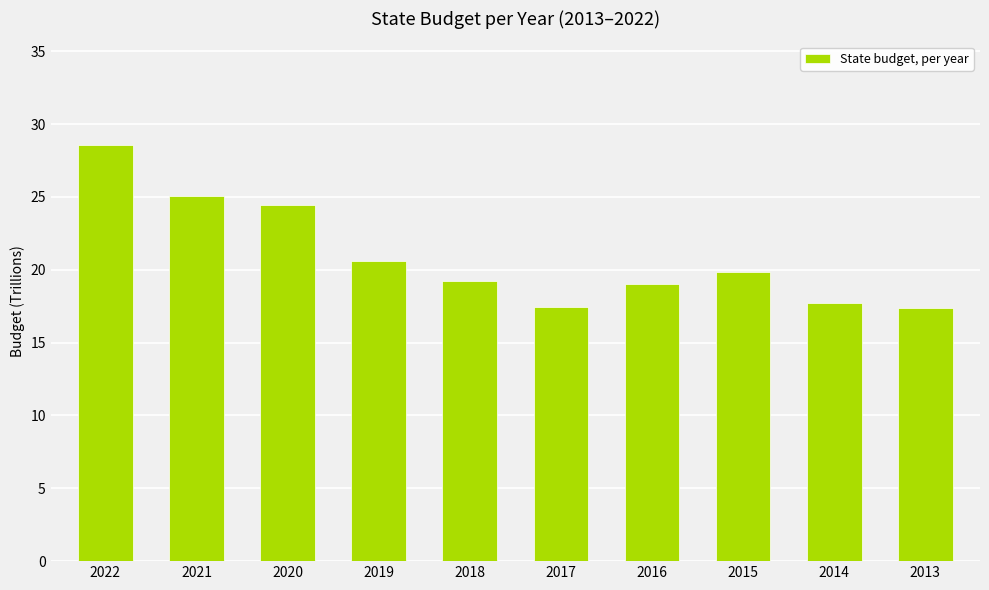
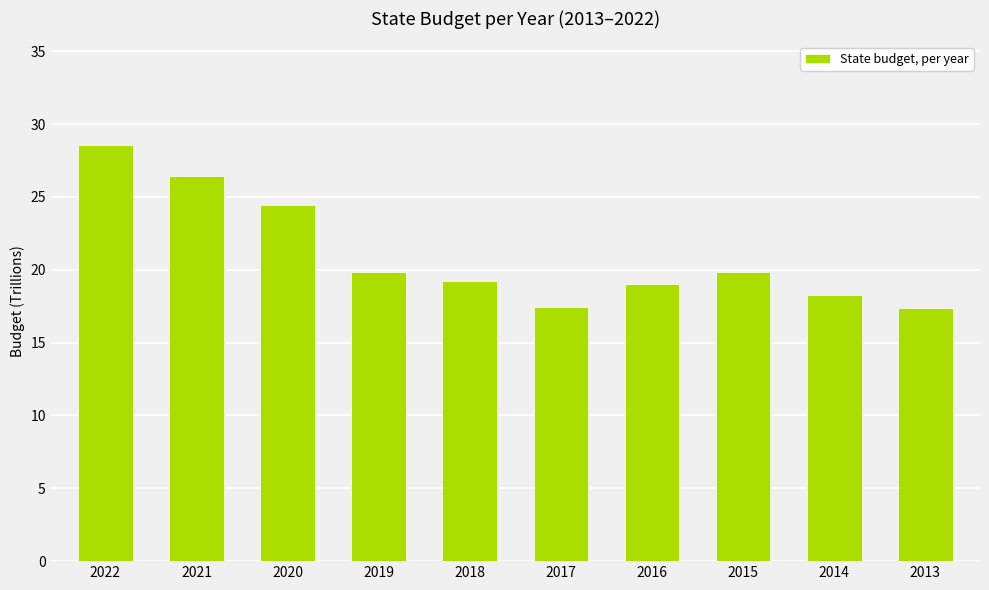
  {
    "2022": 28.5,
-   "2021": 25.1,
+   "2021": 26.4,
    "2020": 24.4,
-   "2019": 20.6,
+   "2019": 19.8,
    "2018": 19.2,
    "2017": 17.4,
    "2016": 19.1,
    "2015": 19.9,
-   "2014": 17.7,
+   "2014": 18.3,
    "2013": 17.4
  }
